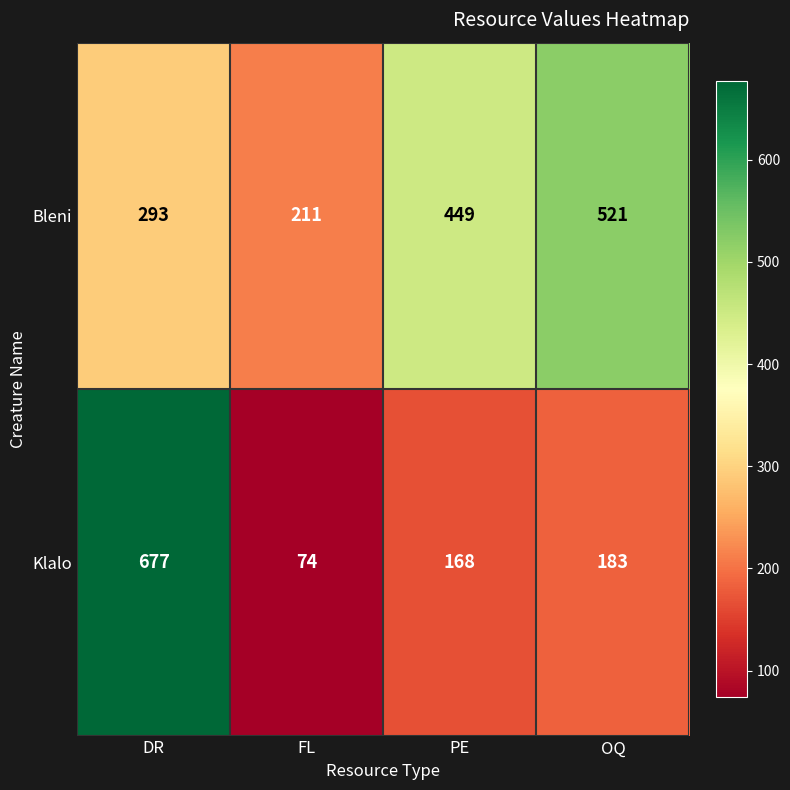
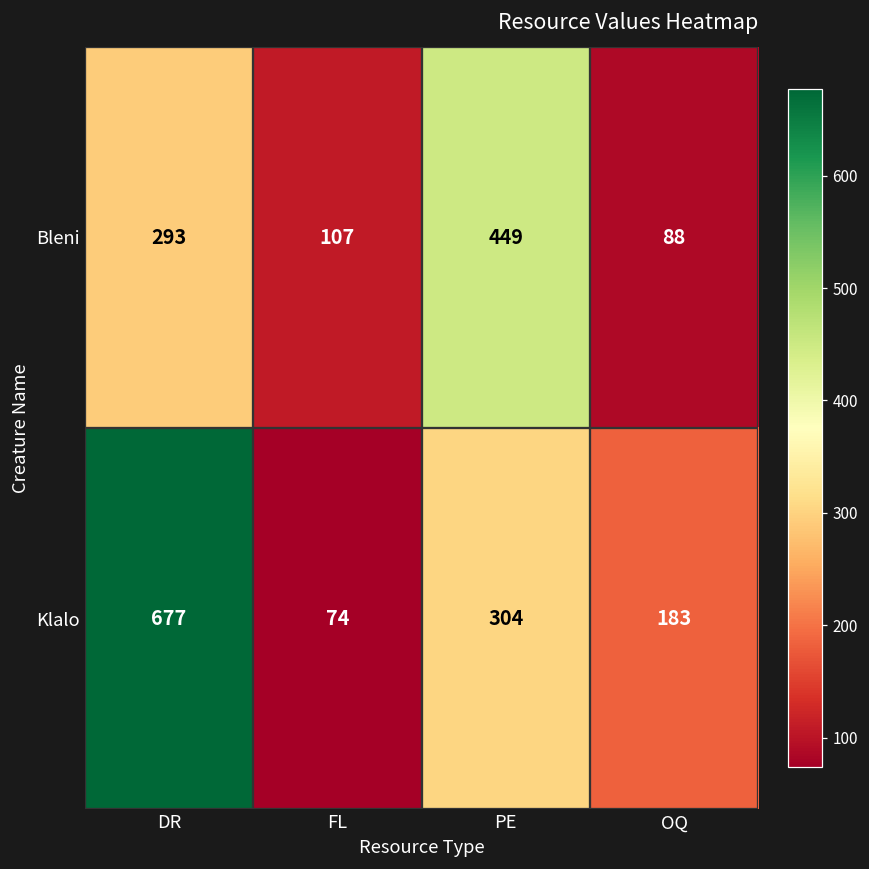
  {
    "Bleni": {
      "DR": 293,
-     "FL": 211,
+     "FL": 107,
      "PE": 449,
-     "OQ": 521
+     "OQ": 88
    },
    "Klalo": {
      "DR": 677,
      "FL": 74,
-     "PE": 168,
+     "PE": 304,
      "OQ": 183
    }
  }
